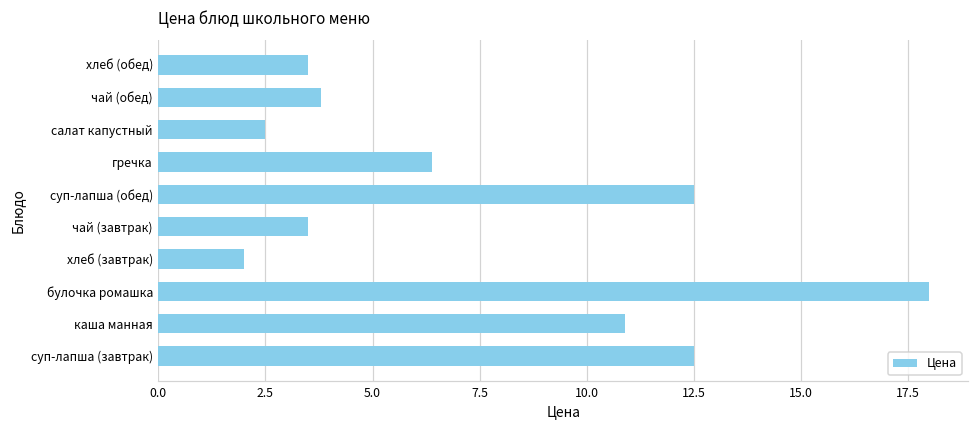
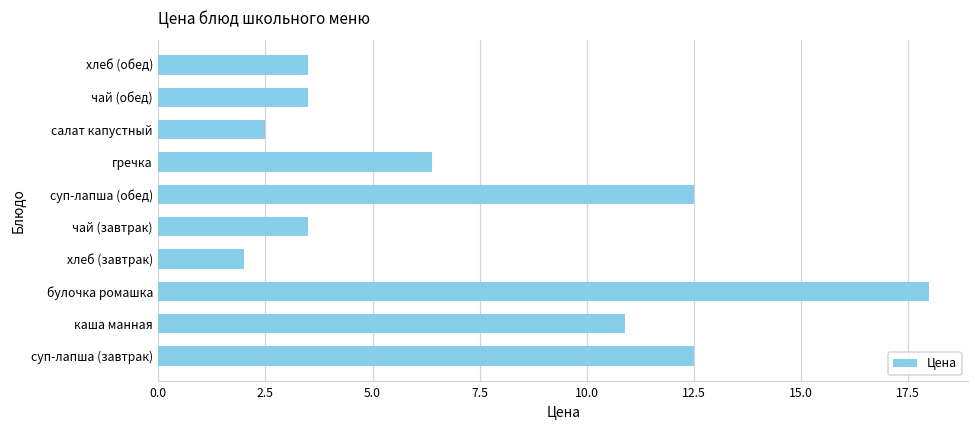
  {
    "хлеб (обед)": 3.5,
-   "чай (обед)": 3.8,
+   "чай (обед)": 3.5,
    "салат капустный": 2.5,
    "гречка": 6.4,
    "суп-лапша (обед)": 12.5,
    "чай (завтрак)": 3.5,
    "хлеб (завтрак)": 2.0,
    "булочка ромашка": 18.0,
    "каша манная": 10.9,
    "суп-лапша (завтрак)": 12.5
  }
